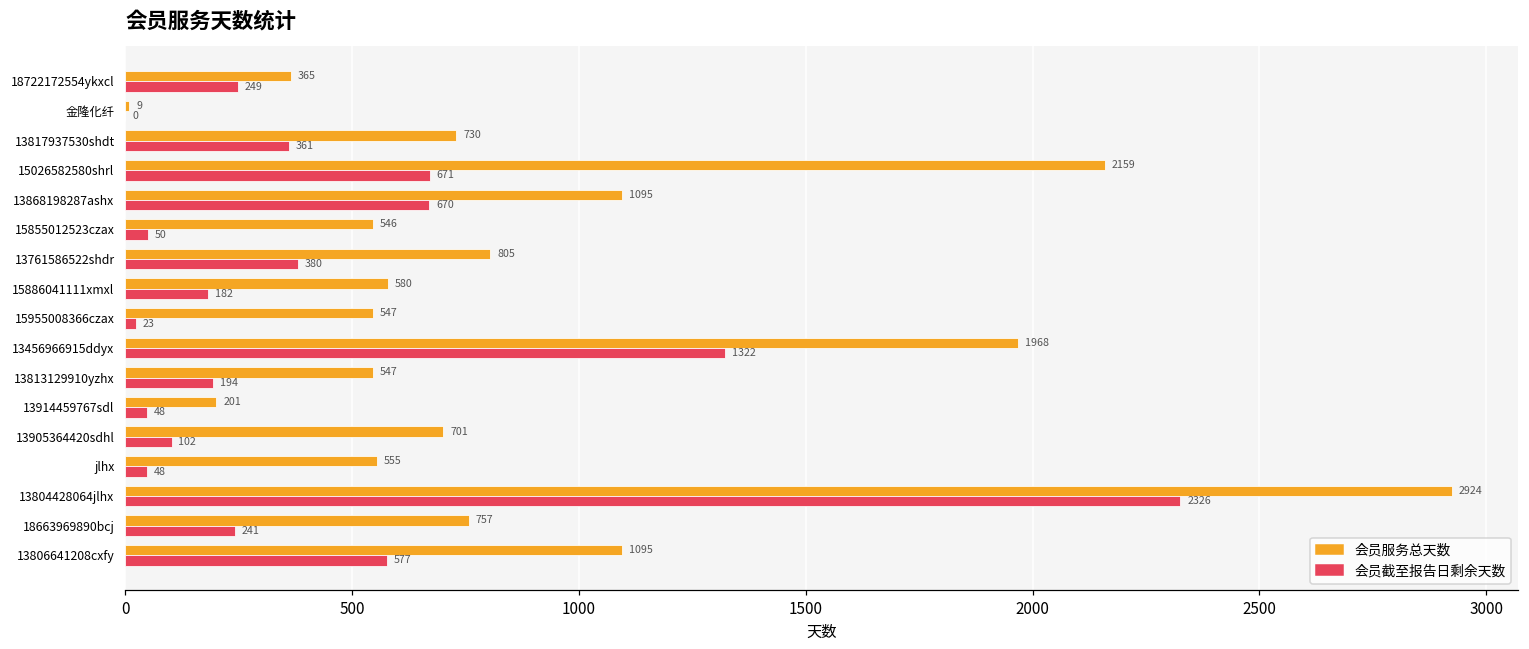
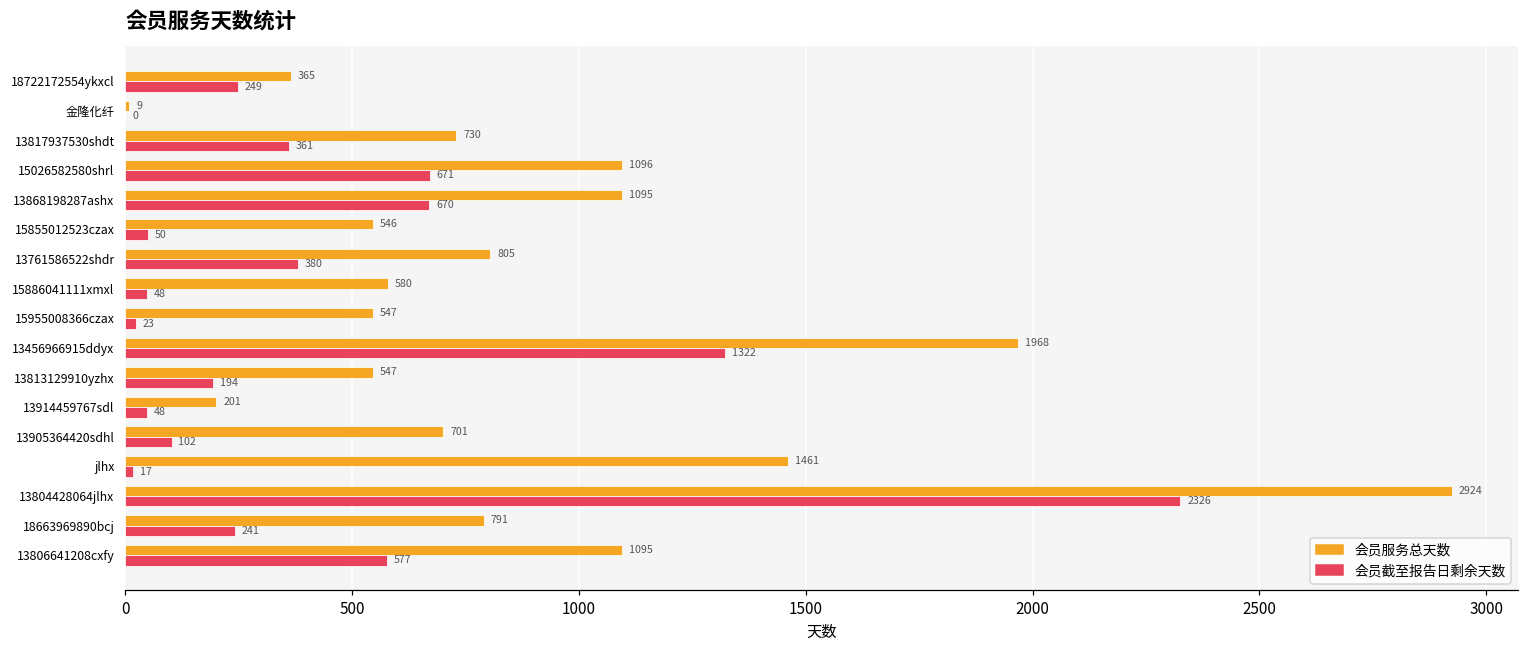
  {
    "会员服务总天数": {
      "18722172554ykxcl": 365,
      "金隆化纤": 9,
      "13817937530shdt": 730,
-     "15026582580shrl": 2159,
+     "15026582580shrl": 1096,
      "13868198287ashx": 1095,
      "15855012523czax": 546,
      "13761586522shdr": 805,
      "15886041111xmxl": 580,
      "15955008366czax": 547,
      "13456966915ddyx": 1968,
      "13813129910yzhx": 547,
      "13914459767sdl": 201,
      "13905364420sdhl": 701,
-     "jlhx": 555,
+     "jlhx": 1461,
      "13804428064jlhx": 2924,
-     "18663969890bcj": 757,
+     "18663969890bcj": 791,
      "13806641208cxfy": 1095
    },
    "会员截至报告日剩余天数": {
      "18722172554ykxcl": 249,
      "金隆化纤": 0,
      "13817937530shdt": 361,
      "15026582580shrl": 671,
      "13868198287ashx": 670,
      "15855012523czax": 50,
      "13761586522shdr": 380,
-     "15886041111xmxl": 182,
+     "15886041111xmxl": 48,
      "15955008366czax": 23,
      "13456966915ddyx": 1322,
      "13813129910yzhx": 194,
      "13914459767sdl": 48,
      "13905364420sdhl": 102,
-     "jlhx": 48,
+     "jlhx": 17,
      "13804428064jlhx": 2326,
      "18663969890bcj": 241,
      "13806641208cxfy": 577
    }
  }
